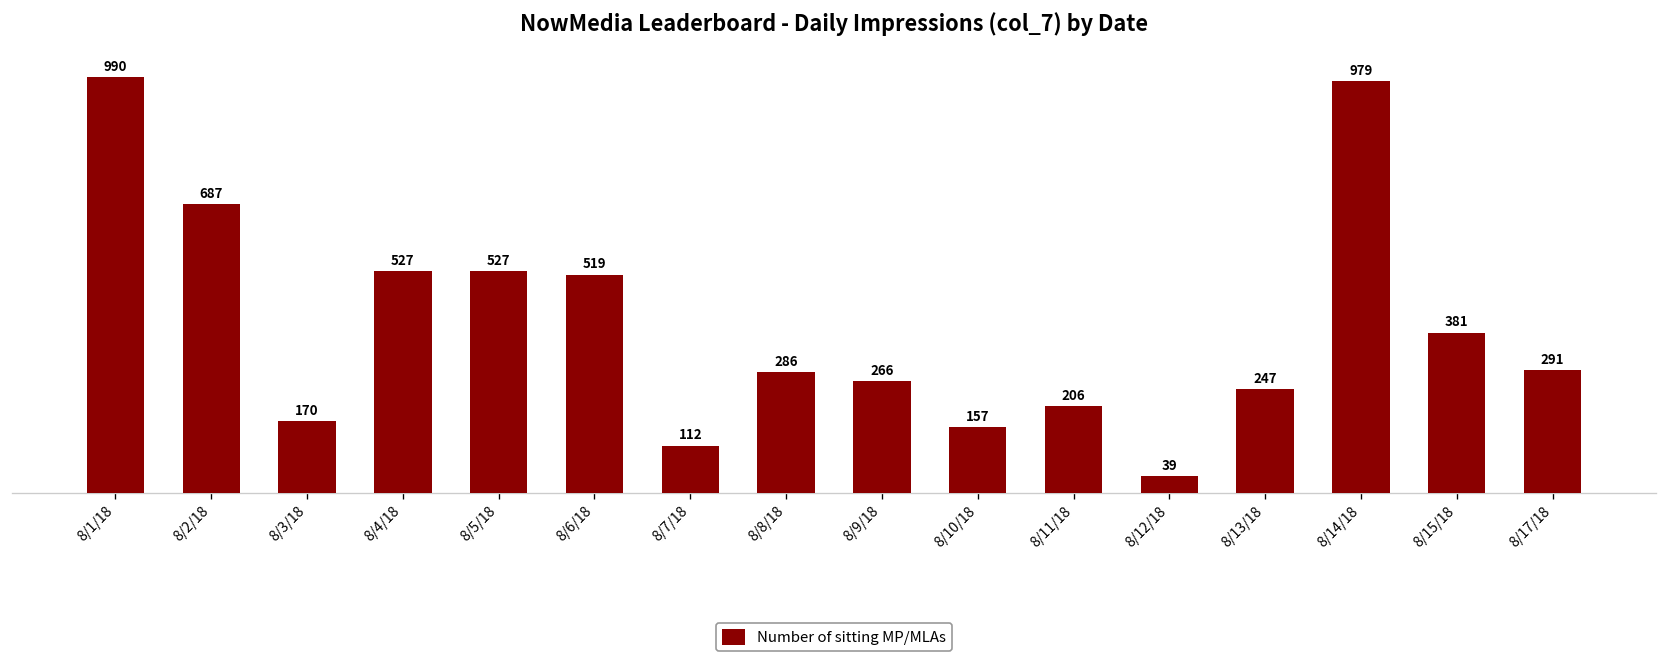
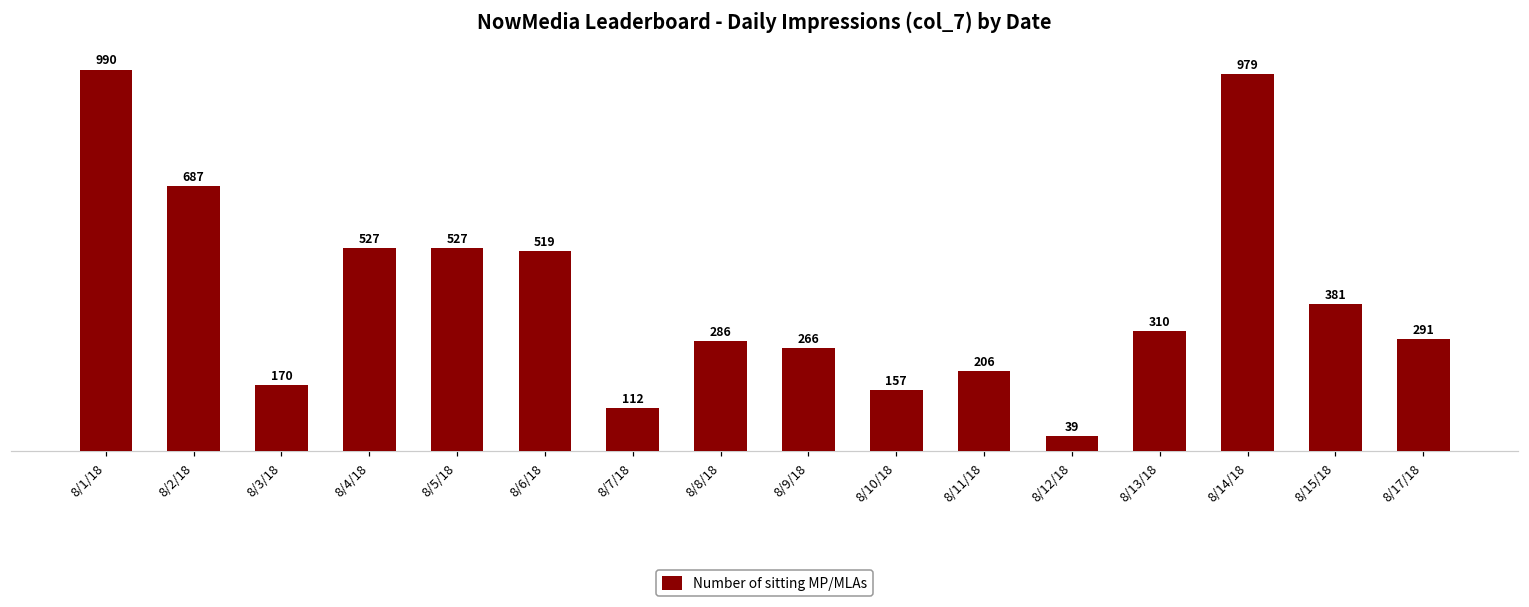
  {
    "8/1/18": 990,
    "8/2/18": 687,
    "8/3/18": 170,
    "8/4/18": 527,
    "8/5/18": 527,
    "8/6/18": 519,
    "8/7/18": 112,
    "8/8/18": 286,
    "8/9/18": 266,
    "8/10/18": 157,
    "8/11/18": 206,
    "8/12/18": 39,
-   "8/13/18": 247,
+   "8/13/18": 310,
    "8/14/18": 979,
    "8/15/18": 381,
    "8/17/18": 291
  }
